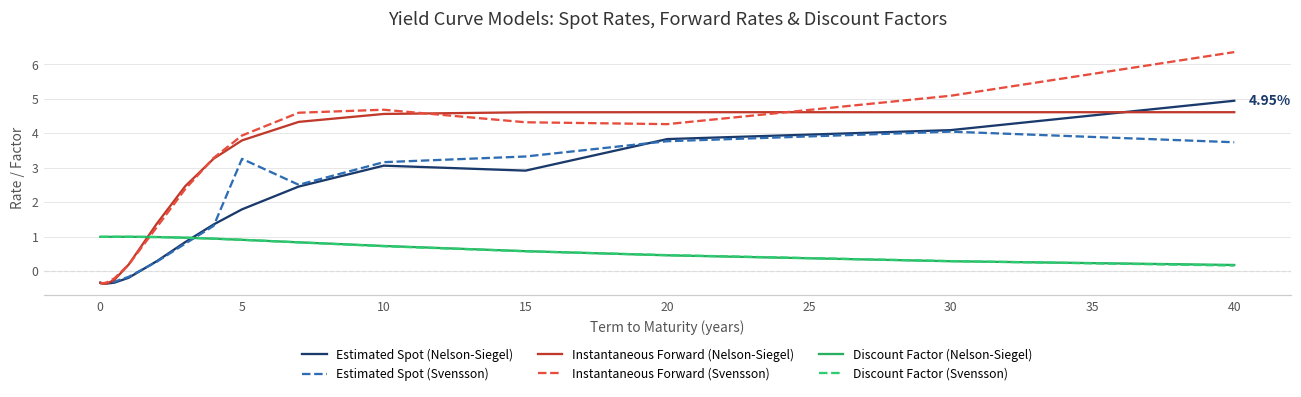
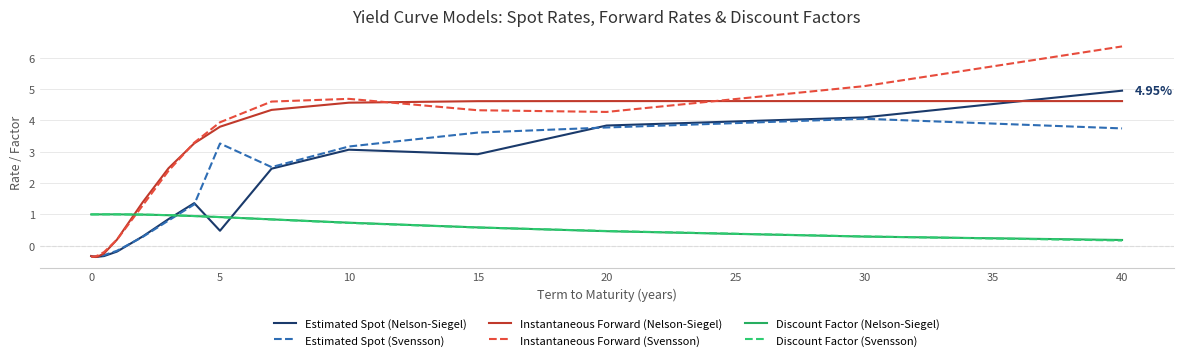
  {
    "Estimated Spot (Nelson-Siegel)": {
-     "5": 1.8,
+     "5": 0.5,
      "10": 3.1,
      "15": 2.9
    },
    "Estimated Spot (Svensson)": {
      "5": 3.3,
      "10": 3.2,
-     "15": 3.3,
+     "15": 3.6,
      "40": 3.7
    }
  }
